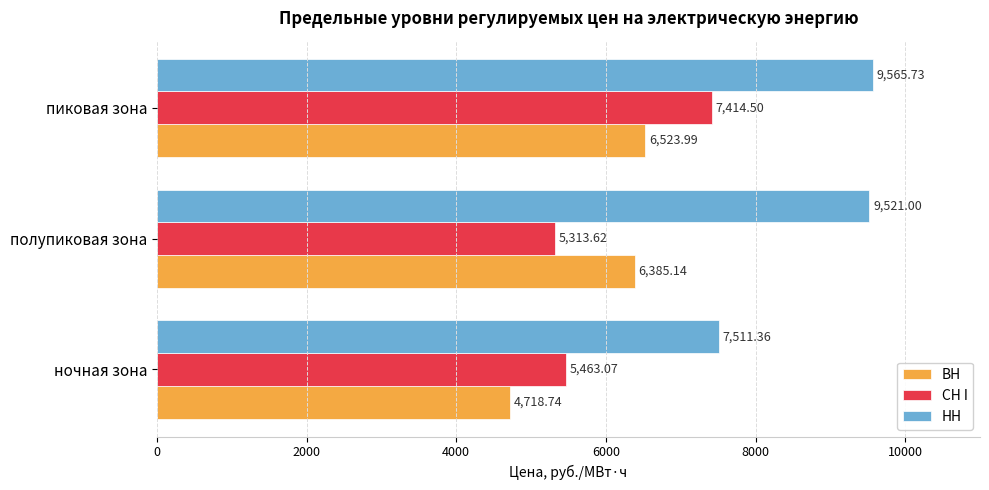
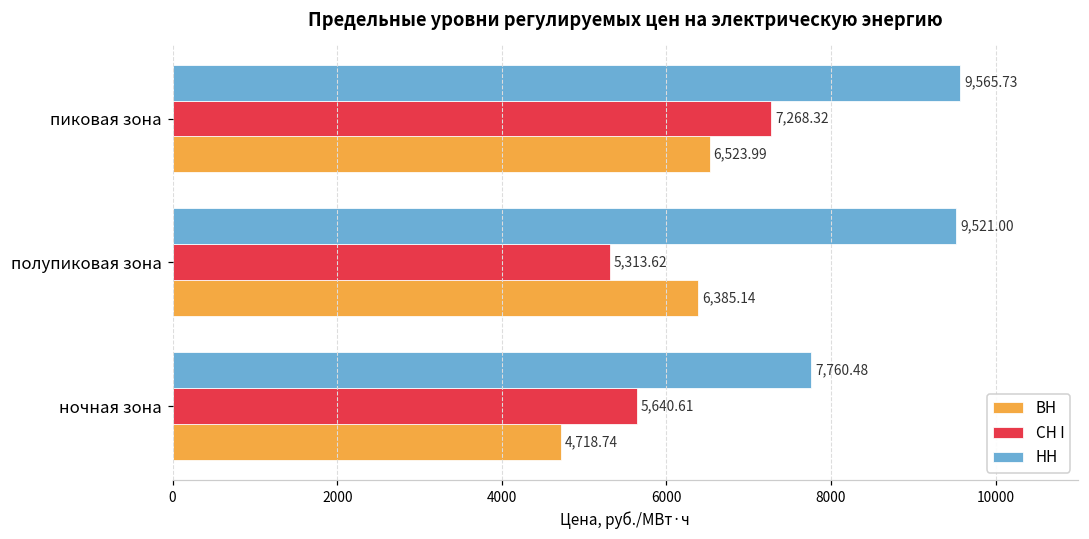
  {
    "ВН": {
      "пиковая зона": "6,523.99",
      "полупиковая зона": "6,385.14",
      "ночная зона": "4,718.74"
    },
    "СН I": {
-     "пиковая зона": "7,414.50",
+     "пиковая зона": "7,268.32",
      "полупиковая зона": "5,313.62",
-     "ночная зона": "5,463.07"
+     "ночная зона": "5,640.61"
    },
    "НН": {
      "пиковая зона": "9,565.73",
      "полупиковая зона": "9,521.00",
-     "ночная зона": "7,511.36"
+     "ночная зона": "7,760.48"
    }
  }
